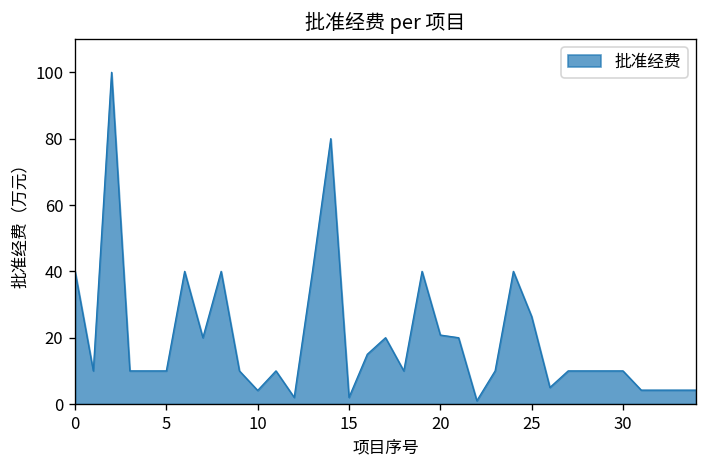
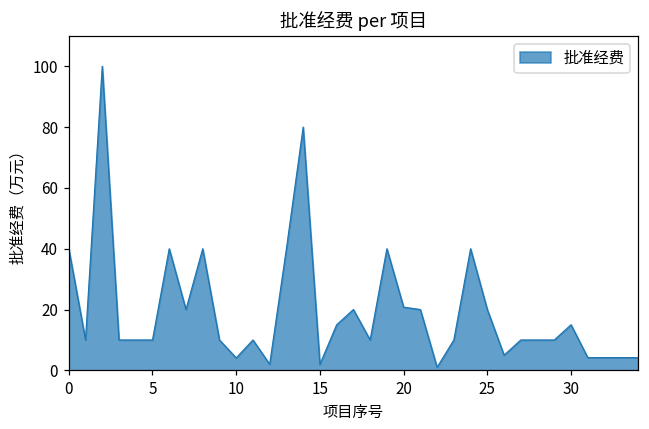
  {
    "0": 40,
    "5": 10,
    "10": 4,
    "15": 2,
    "20": 21,
-   "25": 26,
-   "30": 10
+   "25": 20,
+   "30": 15
  }
